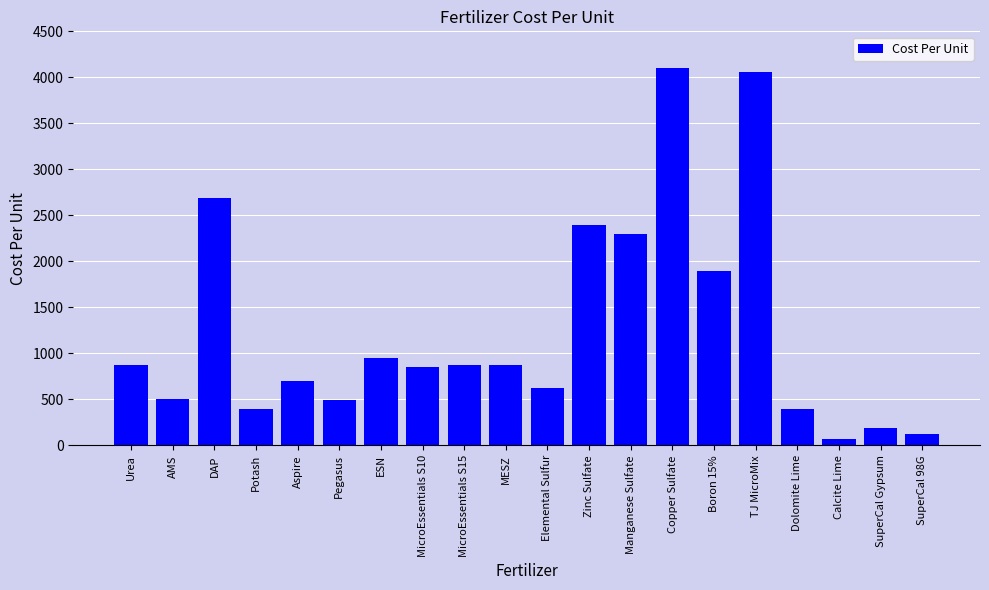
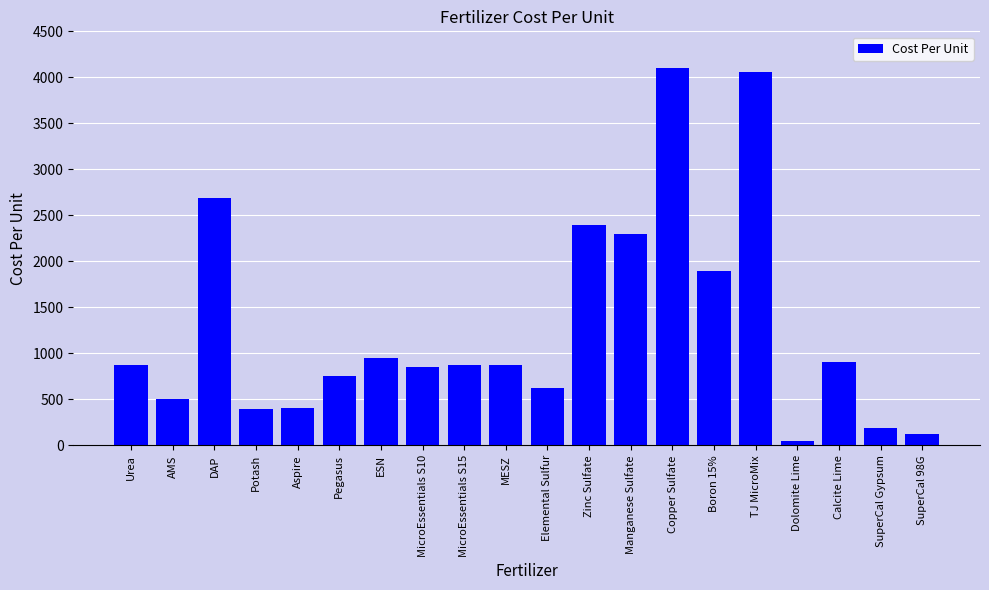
  {
    "Urea": 900,
    "AMS": 500,
    "DAP": 2700,
    "Potash": 400,
-   "Aspire": 700,
-   "Pegasus": 500,
+   "Aspire": 400,
+   "Pegasus": 800,
    "ESN": 1000,
    "MicroEssentials S10": 900,
    "MicroEssentials S15": 900,
    "MESZ": 900,
    "Elemental Sulfur": 600,
    "Zinc Sulfate": 2400,
    "Manganese Sulfate": 2300,
    "Copper Sulfate": 4100,
    "Boron 15%": 1900,
    "TJ MicroMix": 4100,
-   "Dolomite Lime": 400,
-   "Calcite Lime": 100,
+   "Dolomite Lime": 100,
+   "Calcite Lime": 900,
    "SuperCal Gypsum": 200,
    "SuperCal 98G": 100
  }
